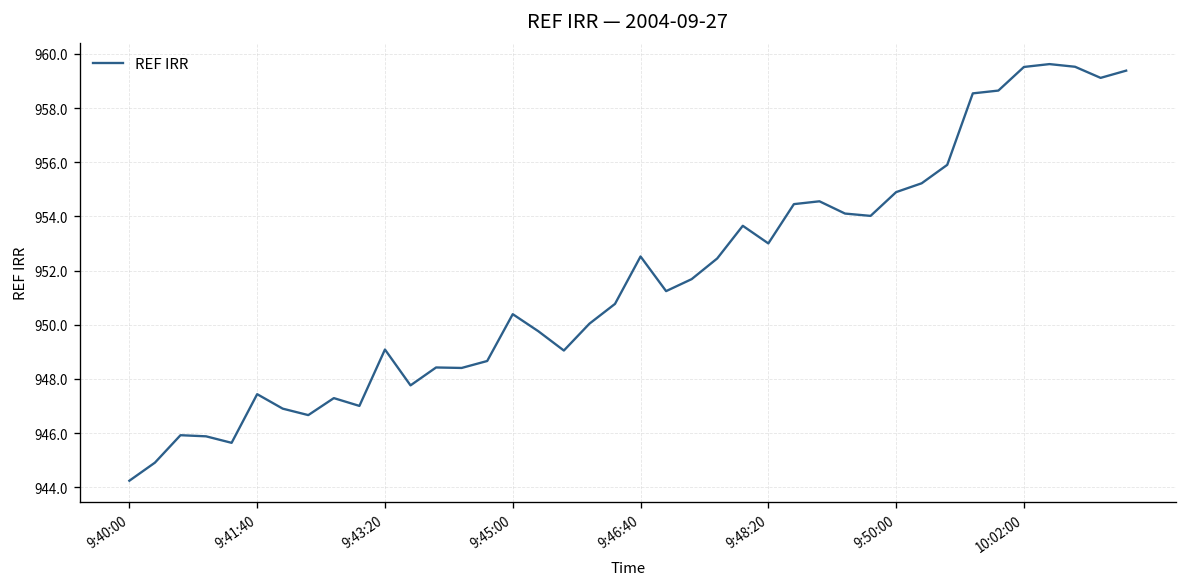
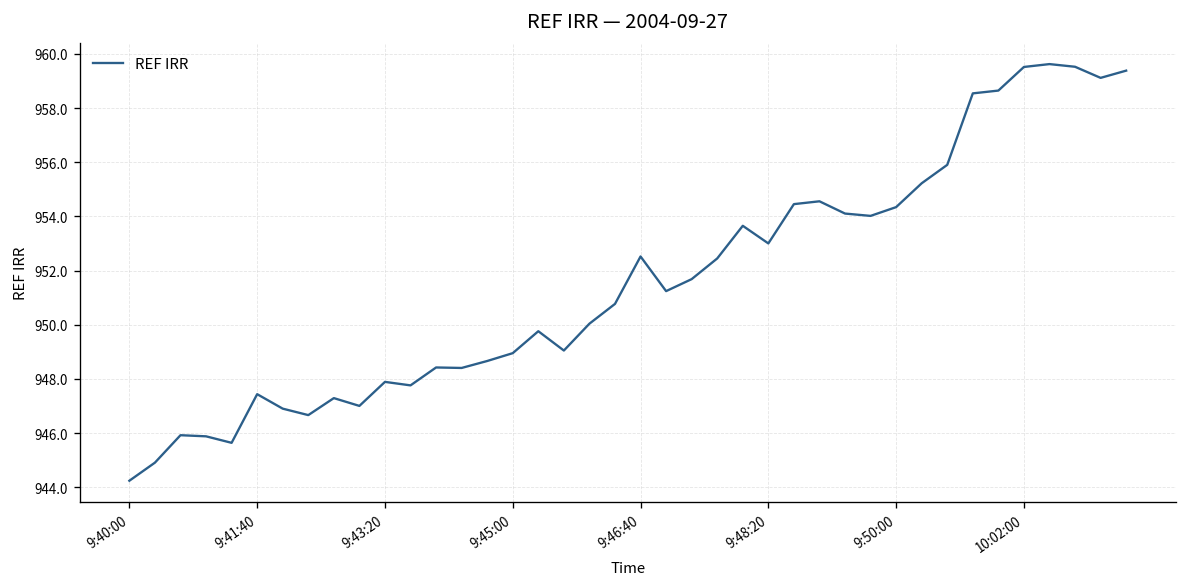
  {
    "9:40:00": 944.2,
    "9:41:40": 947.4,
-   "9:43:20": 949.1,
-   "9:45:00": 950.4,
+   "9:43:20": 947.9,
+   "9:45:00": 949.0,
    "9:46:40": 952.5,
    "9:48:20": 953.0,
-   "9:50:00": 954.9,
+   "9:50:00": 954.3,
    "10:02:00": 959.5
  }
